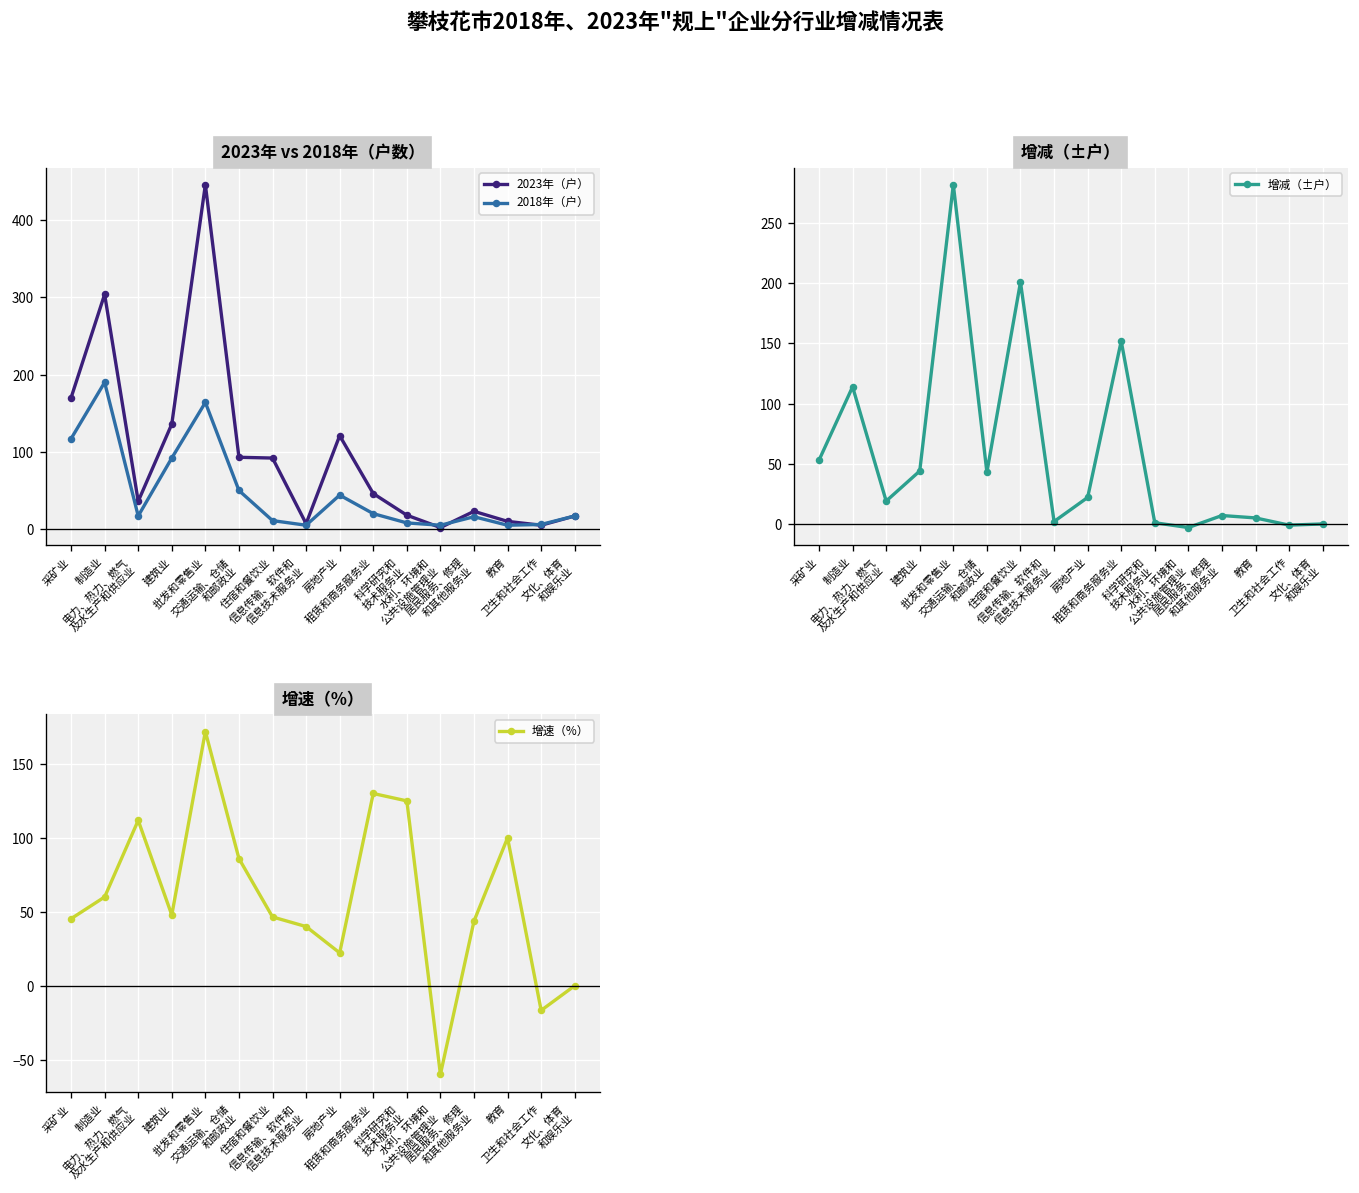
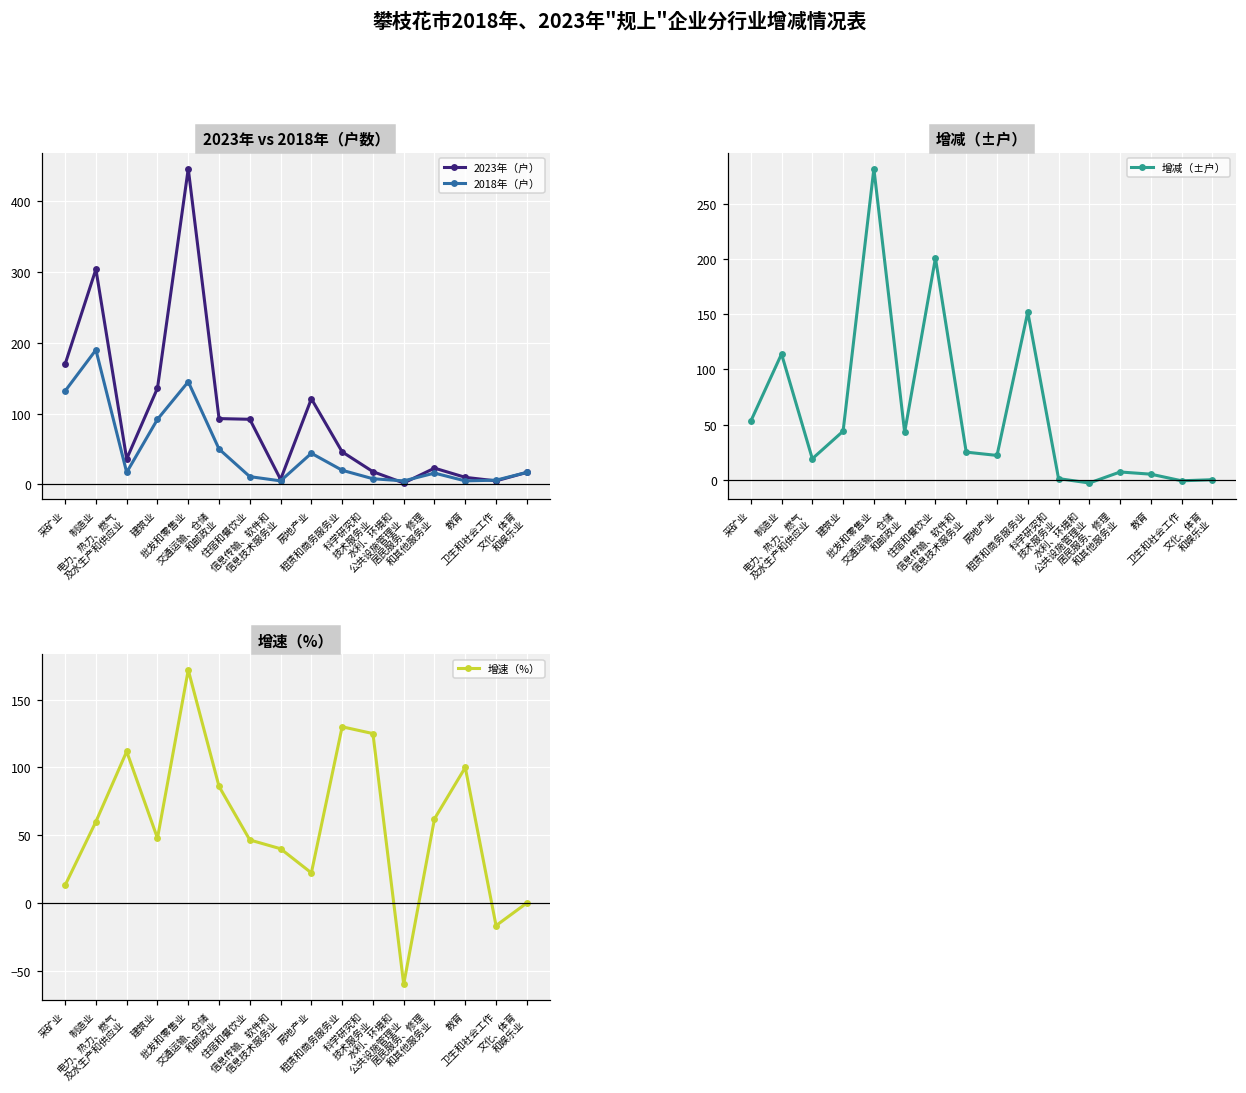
  {
    "2023年 vs 2018年（户数）": {
      "2023年（户）": {
        "采矿业": 170,
        "制造业": 300,
        "电力、热力、燃气 及水生产和供应业": 40,
        "建筑业": 140,
        "批发和零售业": 450,
        "交通运输、仓储 和邮政业": 90,
        "住宿和餐饮业": 90,
        "房地产业": 120,
        "租赁和商务服务业": 50,
        "科学研究和 技术服务业": 20,
        "居民服务、修理 和其他服务业": 20,
        "教育": 10
      },
      "2018年（户）": {
-       "采矿业": 120,
+       "采矿业": 130,
        "制造业": 190,
        "电力、热力、燃气 及水生产和供应业": 20,
        "建筑业": 90,
-       "批发和零售业": 160,
+       "批发和零售业": 150,
        "交通运输、仓储 和邮政业": 50,
        "住宿和餐饮业": 10,
        "房地产业": 40,
        "租赁和商务服务业": 20,
        "科学研究和 技术服务业": 10,
        "居民服务、修理 和其他服务业": 20,
        "教育": 10
      }
    },
    "增减（±户）": {
      "采矿业": 53,
      "制造业": 114,
      "电力、热力、燃气 及水生产和供应业": 19,
      "建筑业": 44,
      "批发和零售业": 282,
      "交通运输、仓储 和邮政业": 43,
      "住宿和餐饮业": 201,
-     "信息传输、软件和 信息技术服务业": 2,
+     "信息传输、软件和 信息技术服务业": 25,
      "房地产业": 22,
      "租赁和商务服务业": 152,
      "科学研究和 技术服务业": 1,
      "水利、环境和 公共设施管理业": -3,
      "居民服务、修理 和其他服务业": 7,
      "教育": 5,
      "卫生和社会工作": -1,
      "文化、体育 和娱乐业": 0
    },
    "增速（%）": {
-     "采矿业": 45,
+     "采矿业": 13,
      "制造业": 60,
      "电力、热力、燃气 及水生产和供应业": 112,
      "建筑业": 48,
      "批发和零售业": 172,
      "交通运输、仓储 和邮政业": 86,
      "住宿和餐饮业": 47,
      "信息传输、软件和 信息技术服务业": 40,
      "房地产业": 22,
      "租赁和商务服务业": 130,
      "科学研究和 技术服务业": 125,
      "水利、环境和 公共设施管理业": -60,
-     "居民服务、修理 和其他服务业": 44,
+     "居民服务、修理 和其他服务业": 62,
      "教育": 100,
      "卫生和社会工作": -17,
      "文化、体育 和娱乐业": 0
    }
  }
